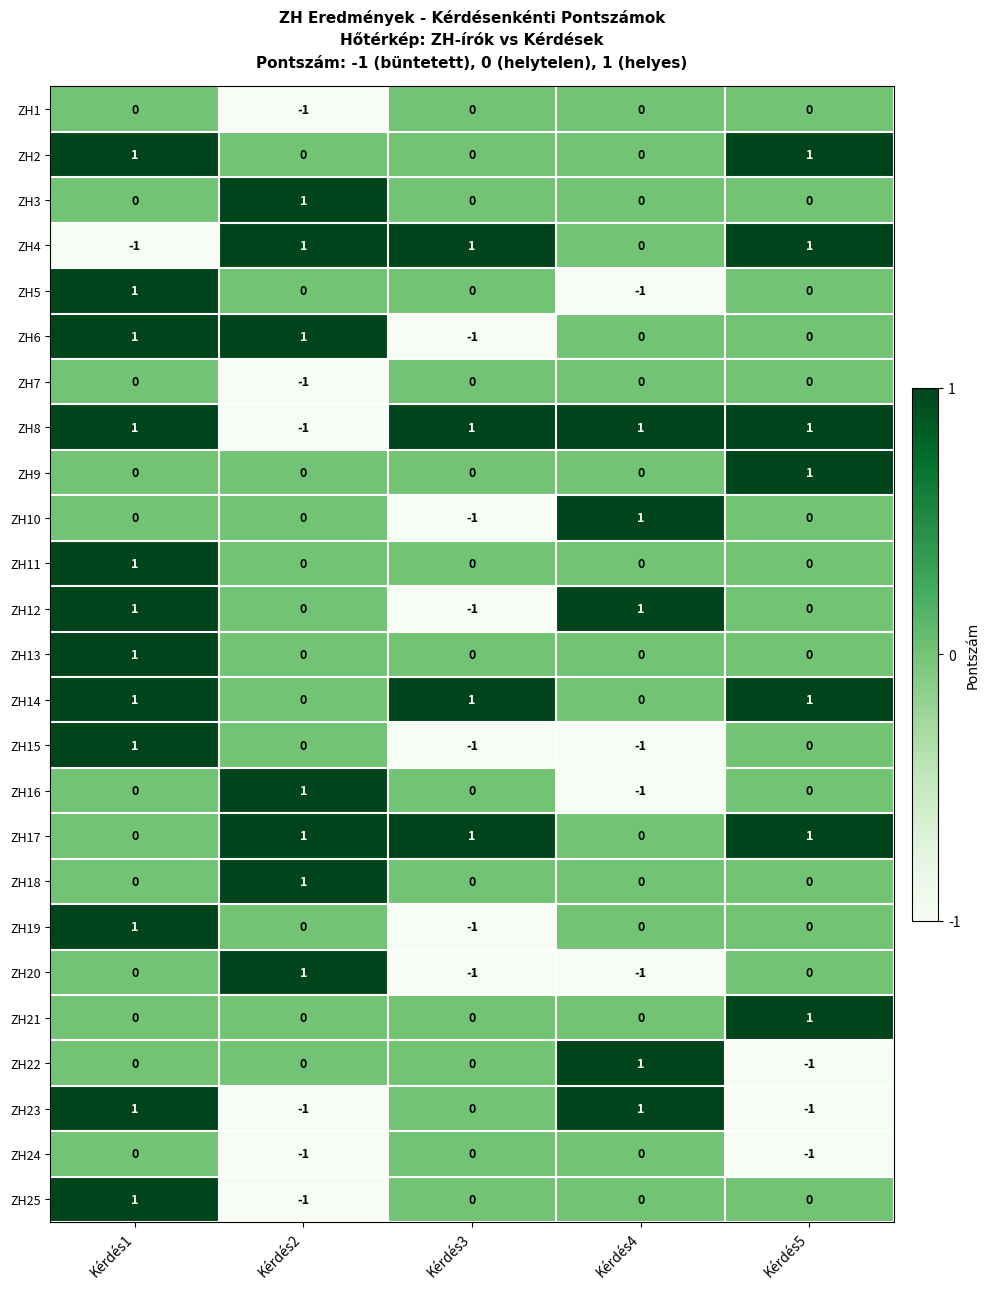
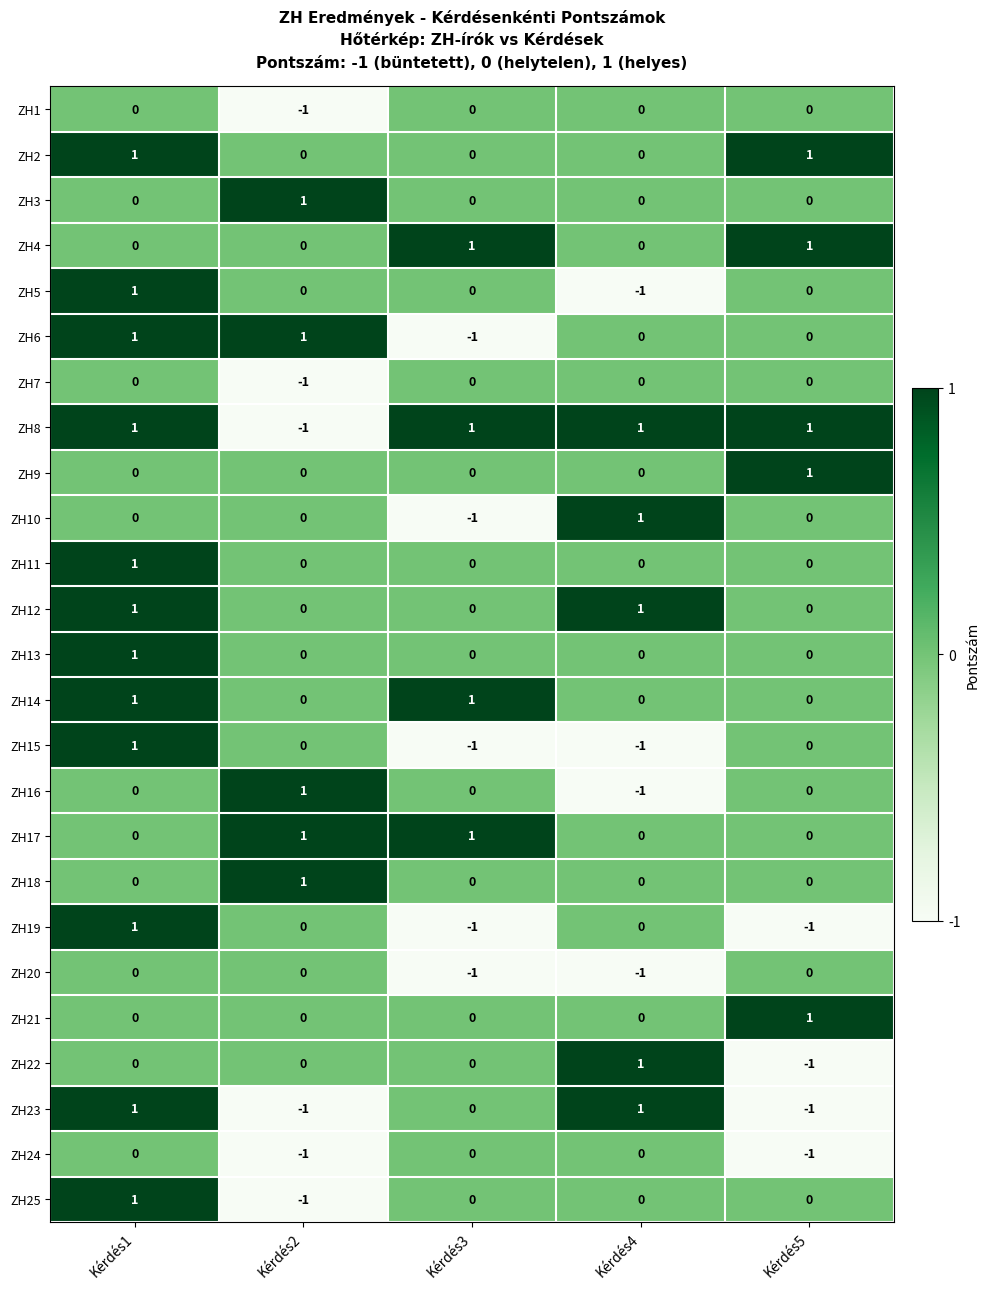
  {
    "ZH1": {
      "Kérdés1": 0,
      "Kérdés2": -1,
      "Kérdés3": 0,
      "Kérdés4": 0,
      "Kérdés5": 0
    },
    "ZH2": {
      "Kérdés1": 1,
      "Kérdés2": 0,
      "Kérdés3": 0,
      "Kérdés4": 0,
      "Kérdés5": 1
    },
    "ZH3": {
      "Kérdés1": 0,
      "Kérdés2": 1,
      "Kérdés3": 0,
      "Kérdés4": 0,
      "Kérdés5": 0
    },
    "ZH4": {
-     "Kérdés1": -1,
-     "Kérdés2": 1,
+     "Kérdés1": 0,
+     "Kérdés2": 0,
      "Kérdés3": 1,
      "Kérdés4": 0,
      "Kérdés5": 1
    },
    "ZH5": {
      "Kérdés1": 1,
      "Kérdés2": 0,
      "Kérdés3": 0,
      "Kérdés4": -1,
      "Kérdés5": 0
    },
    "ZH6": {
      "Kérdés1": 1,
      "Kérdés2": 1,
      "Kérdés3": -1,
      "Kérdés4": 0,
      "Kérdés5": 0
    },
    "ZH7": {
      "Kérdés1": 0,
      "Kérdés2": -1,
      "Kérdés3": 0,
      "Kérdés4": 0,
      "Kérdés5": 0
    },
    "ZH8": {
      "Kérdés1": 1,
      "Kérdés2": -1,
      "Kérdés3": 1,
      "Kérdés4": 1,
      "Kérdés5": 1
    },
    "ZH9": {
      "Kérdés1": 0,
      "Kérdés2": 0,
      "Kérdés3": 0,
      "Kérdés4": 0,
      "Kérdés5": 1
    },
    "ZH10": {
      "Kérdés1": 0,
      "Kérdés2": 0,
      "Kérdés3": -1,
      "Kérdés4": 1,
      "Kérdés5": 0
    },
    "ZH11": {
      "Kérdés1": 1,
      "Kérdés2": 0,
      "Kérdés3": 0,
      "Kérdés4": 0,
      "Kérdés5": 0
    },
    "ZH12": {
      "Kérdés1": 1,
      "Kérdés2": 0,
-     "Kérdés3": -1,
+     "Kérdés3": 0,
      "Kérdés4": 1,
      "Kérdés5": 0
    },
    "ZH13": {
      "Kérdés1": 1,
      "Kérdés2": 0,
      "Kérdés3": 0,
      "Kérdés4": 0,
      "Kérdés5": 0
    },
    "ZH14": {
      "Kérdés1": 1,
      "Kérdés2": 0,
      "Kérdés3": 1,
      "Kérdés4": 0,
-     "Kérdés5": 1
+     "Kérdés5": 0
    },
    "ZH15": {
      "Kérdés1": 1,
      "Kérdés2": 0,
      "Kérdés3": -1,
      "Kérdés4": -1,
      "Kérdés5": 0
    },
    "ZH16": {
      "Kérdés1": 0,
      "Kérdés2": 1,
      "Kérdés3": 0,
      "Kérdés4": -1,
      "Kérdés5": 0
    },
    "ZH17": {
      "Kérdés1": 0,
      "Kérdés2": 1,
      "Kérdés3": 1,
      "Kérdés4": 0,
-     "Kérdés5": 1
+     "Kérdés5": 0
    },
    "ZH18": {
      "Kérdés1": 0,
      "Kérdés2": 1,
      "Kérdés3": 0,
      "Kérdés4": 0,
      "Kérdés5": 0
    },
    "ZH19": {
      "Kérdés1": 1,
      "Kérdés2": 0,
      "Kérdés3": -1,
      "Kérdés4": 0,
-     "Kérdés5": 0
+     "Kérdés5": -1
    },
    "ZH20": {
      "Kérdés1": 0,
-     "Kérdés2": 1,
+     "Kérdés2": 0,
      "Kérdés3": -1,
      "Kérdés4": -1,
      "Kérdés5": 0
    },
    "ZH21": {
      "Kérdés1": 0,
      "Kérdés2": 0,
      "Kérdés3": 0,
      "Kérdés4": 0,
      "Kérdés5": 1
    },
    "ZH22": {
      "Kérdés1": 0,
      "Kérdés2": 0,
      "Kérdés3": 0,
      "Kérdés4": 1,
      "Kérdés5": -1
    },
    "ZH23": {
      "Kérdés1": 1,
      "Kérdés2": -1,
      "Kérdés3": 0,
      "Kérdés4": 1,
      "Kérdés5": -1
    },
    "ZH24": {
      "Kérdés1": 0,
      "Kérdés2": -1,
      "Kérdés3": 0,
      "Kérdés4": 0,
      "Kérdés5": -1
    },
    "ZH25": {
      "Kérdés1": 1,
      "Kérdés2": -1,
      "Kérdés3": 0,
      "Kérdés4": 0,
      "Kérdés5": 0
    }
  }
